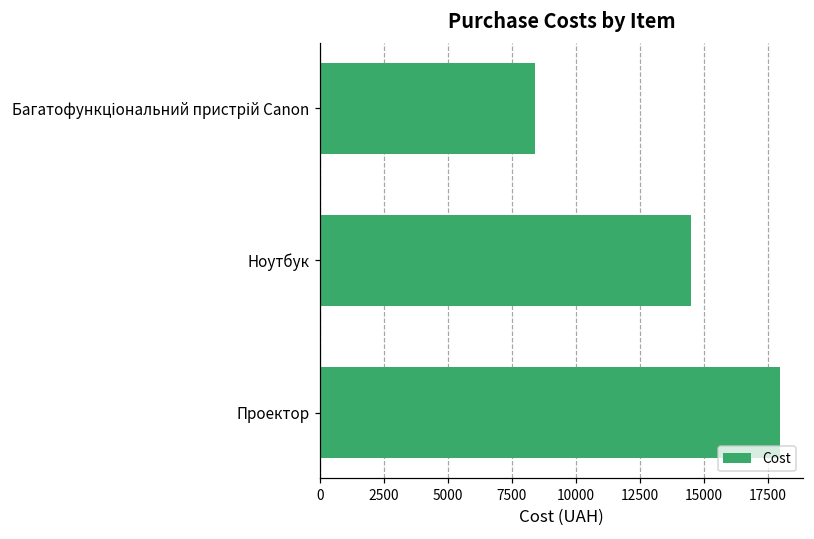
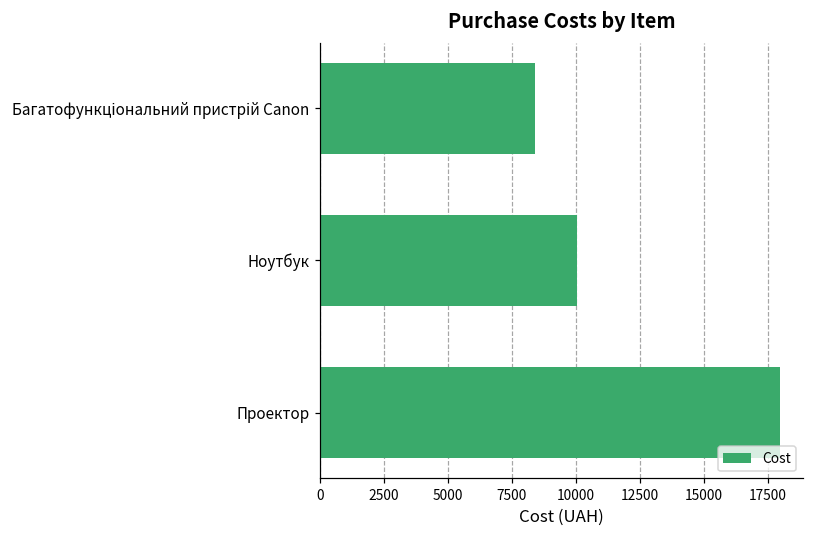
  {
    "Багатофункціональний пристрій Canon": 8400,
-   "Ноутбук": 14500,
+   "Ноутбук": 10100,
    "Проектор": 18000
  }
